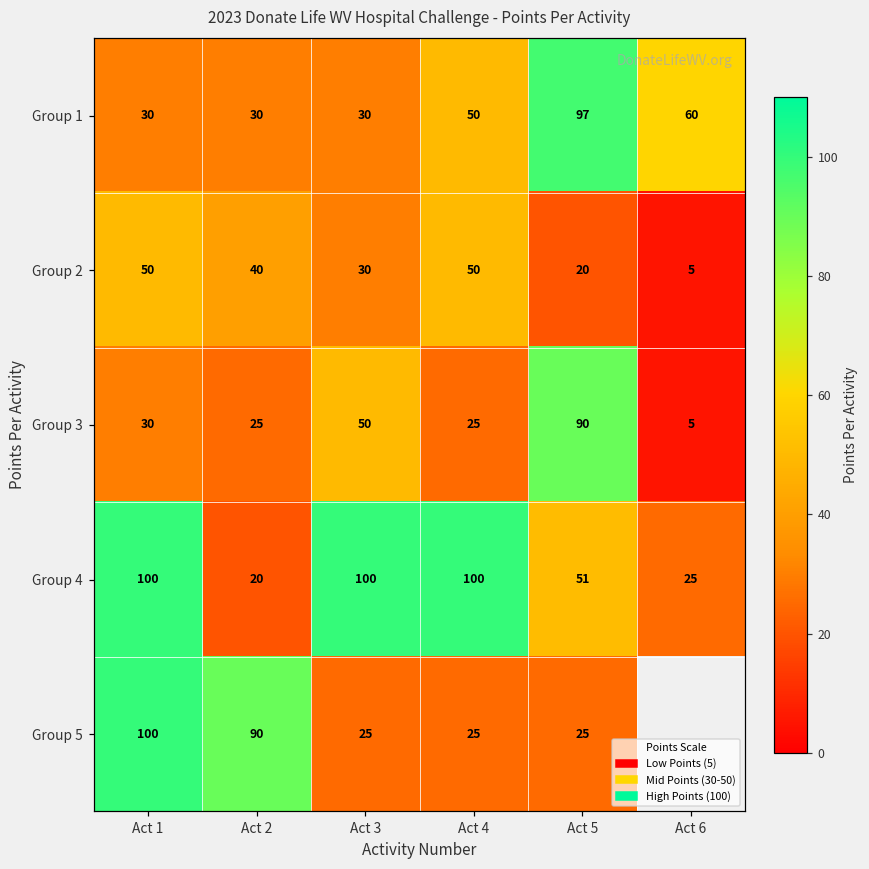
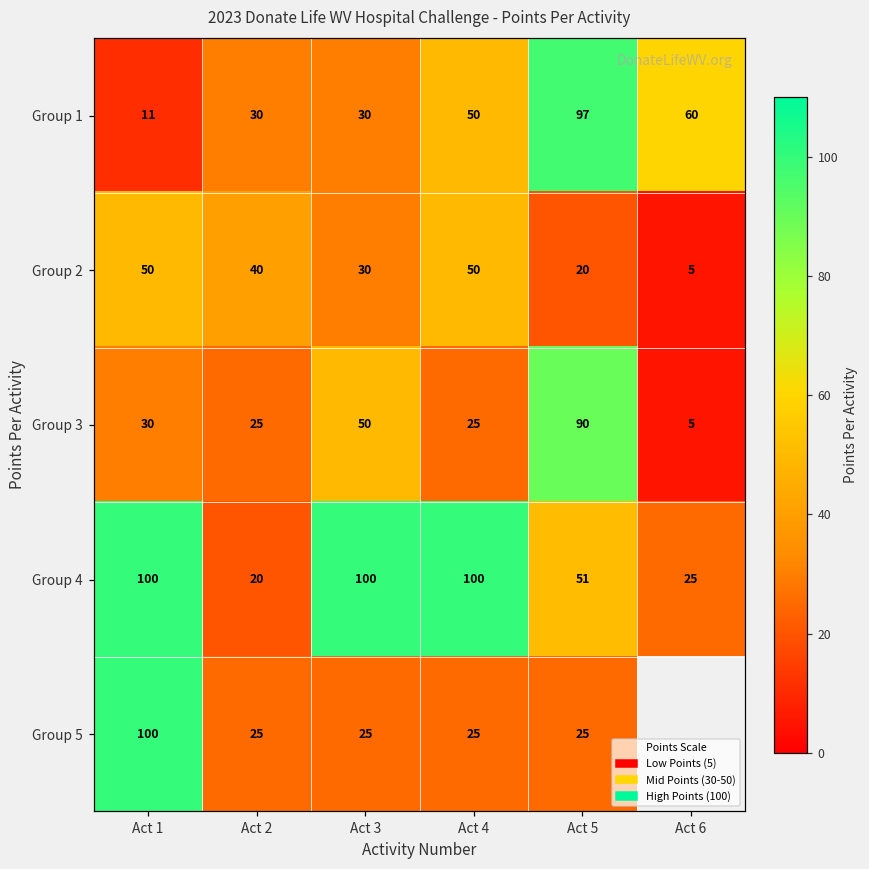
  {
    "Group 1": {
-     "Act 1": 30,
+     "Act 1": 11,
      "Act 2": 30,
      "Act 3": 30,
      "Act 4": 50,
      "Act 5": 97
    },
    "Group 2": {
      "Act 1": 50,
      "Act 2": 40,
      "Act 3": 30,
      "Act 4": 50,
      "Act 5": 20,
      "Act 6": 5
    },
    "Group 3": {
      "Act 1": 30,
      "Act 2": 25,
      "Act 3": 50,
      "Act 4": 25,
      "Act 5": 90,
      "Act 6": 5
    },
    "Group 4": {
      "Act 1": 100,
      "Act 2": 20,
      "Act 3": 100,
      "Act 4": 100,
      "Act 5": 51,
      "Act 6": 25
    },
    "Group 5": {
      "Act 1": 100,
-     "Act 2": 90,
+     "Act 2": 25,
      "Act 3": 25,
      "Act 4": 25,
      "Act 5": 25
    }
  }
